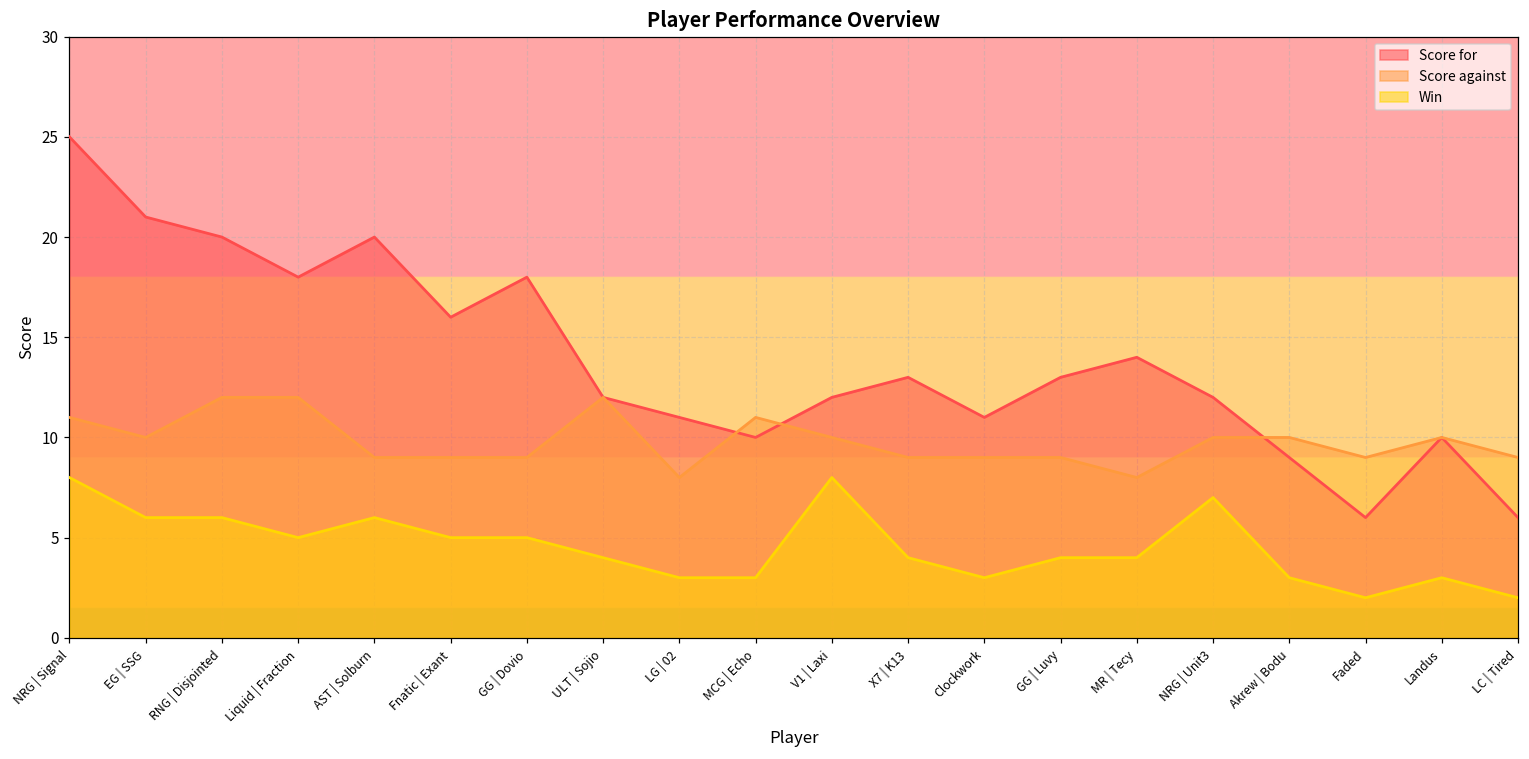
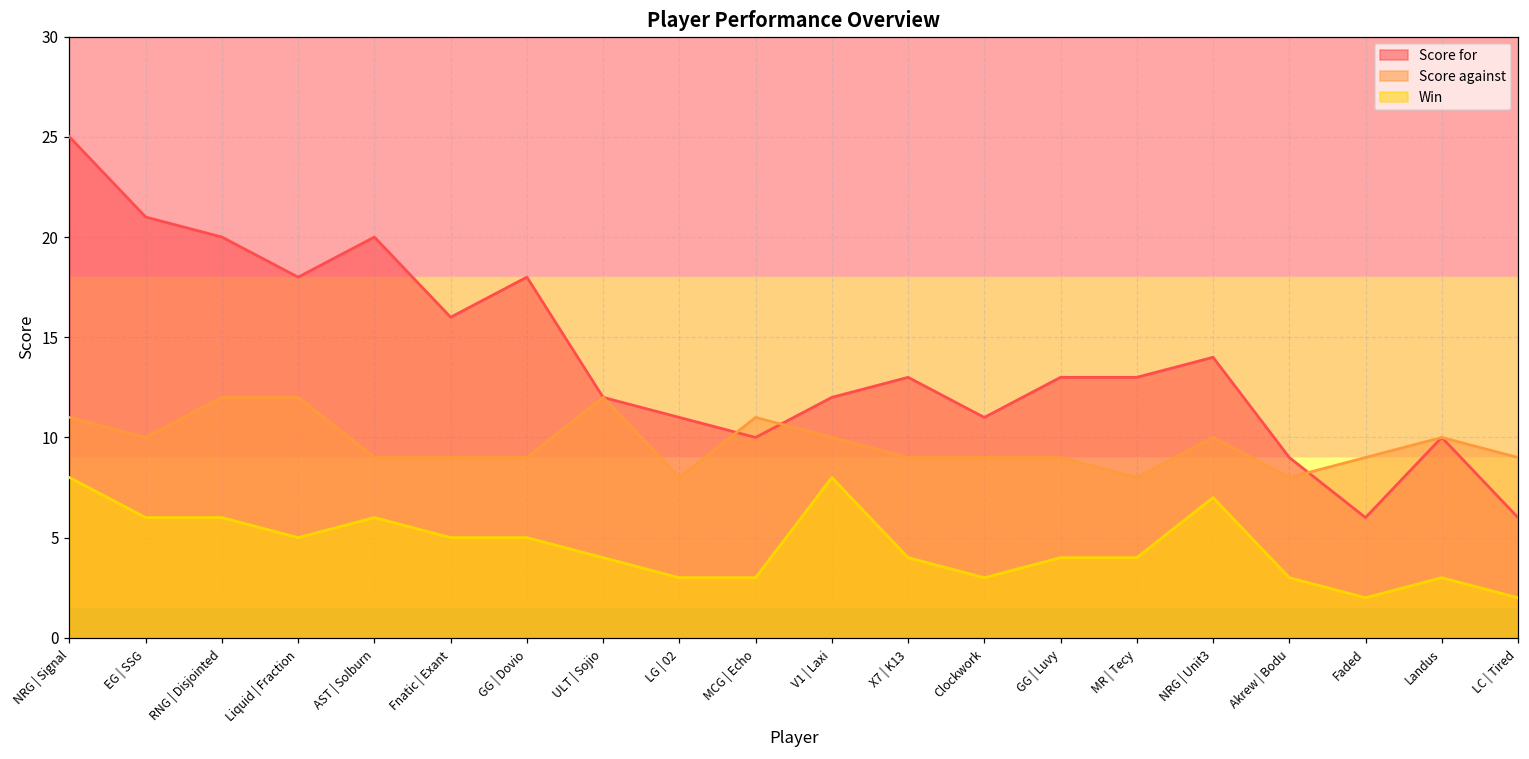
  {
    "Score for": {
      "NRG | Signal": 25,
      "EG | SSG": 21,
      "RNG | Disjointed": 20,
      "Liquid | Fraction": 18,
      "AST | Solburn": 20,
      "Fnatic | Exant": 16,
      "GG | Dovio": 18,
      "LG | 02": 11,
      "MCG | Echo": 10,
      "V1 | Laxi": 12,
      "X7 | K13": 13,
      "Clockwork": 11,
      "GG | Luvy": 13,
-     "MR | Tecy": 14,
-     "NRG | Unit3": 12,
+     "MR | Tecy": 13,
+     "NRG | Unit3": 14,
      "Akrew | Bodu": 9,
      "Faded": 6,
      "LC | Tired": 6
    },
    "Score against": {
      "NRG | Signal": 11,
      "EG | SSG": 10,
      "RNG | Disjointed": 12,
      "Liquid | Fraction": 12,
      "AST | Solburn": 9,
      "Fnatic | Exant": 9,
      "GG | Dovio": 9,
      "LG | 02": 8,
      "MCG | Echo": 11,
      "V1 | Laxi": 10,
      "X7 | K13": 9,
      "Clockwork": 9,
      "GG | Luvy": 9,
      "MR | Tecy": 8,
      "NRG | Unit3": 10,
-     "Akrew | Bodu": 10,
+     "Akrew | Bodu": 8,
      "Faded": 9,
      "LC | Tired": 9
    },
    "Win": {
      "NRG | Signal": 8,
      "EG | SSG": 6,
      "RNG | Disjointed": 6,
      "Liquid | Fraction": 5,
      "AST | Solburn": 6,
      "Fnatic | Exant": 5,
      "GG | Dovio": 5,
      "ULT | Sojio": 4,
      "LG | 02": 3,
      "MCG | Echo": 3,
      "V1 | Laxi": 8,
      "X7 | K13": 4,
      "Clockwork": 3,
      "GG | Luvy": 4,
      "MR | Tecy": 4,
      "NRG | Unit3": 7,
      "Akrew | Bodu": 3,
      "Faded": 2,
      "Landus": 3,
      "LC | Tired": 2
    }
  }
